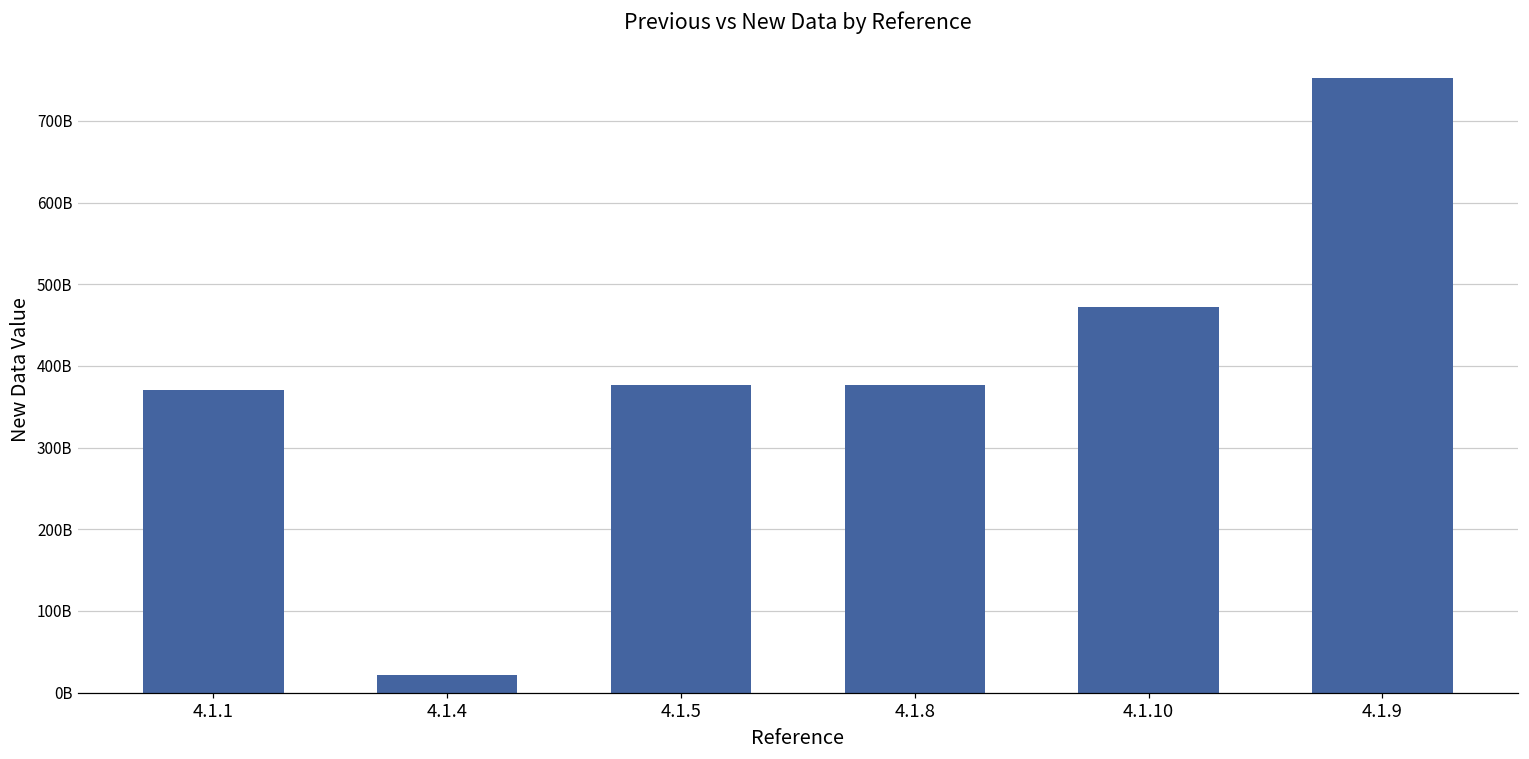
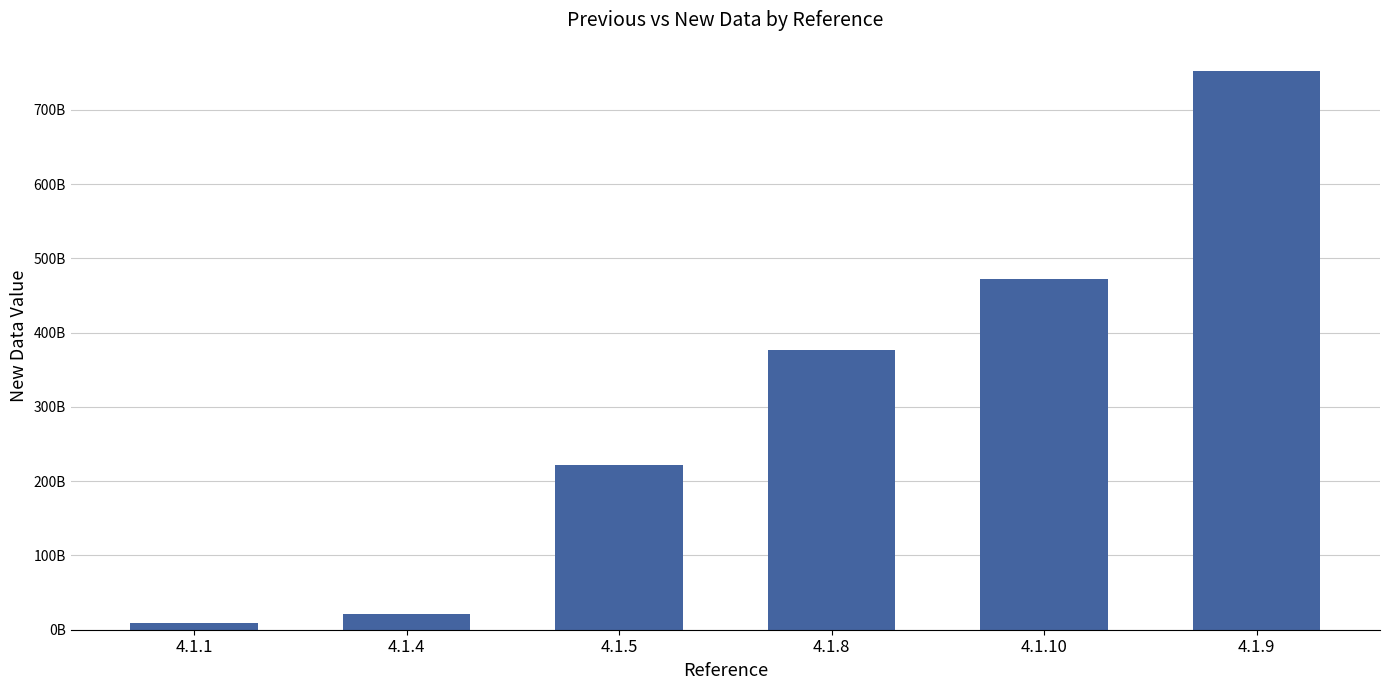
  {
-   "4.1.1": 370000000000,
+   "4.1.1": 10000000000,
    "4.1.4": 20000000000,
-   "4.1.5": 380000000000,
+   "4.1.5": 220000000000,
    "4.1.8": 380000000000,
    "4.1.10": 470000000000,
    "4.1.9": 750000000000
  }
